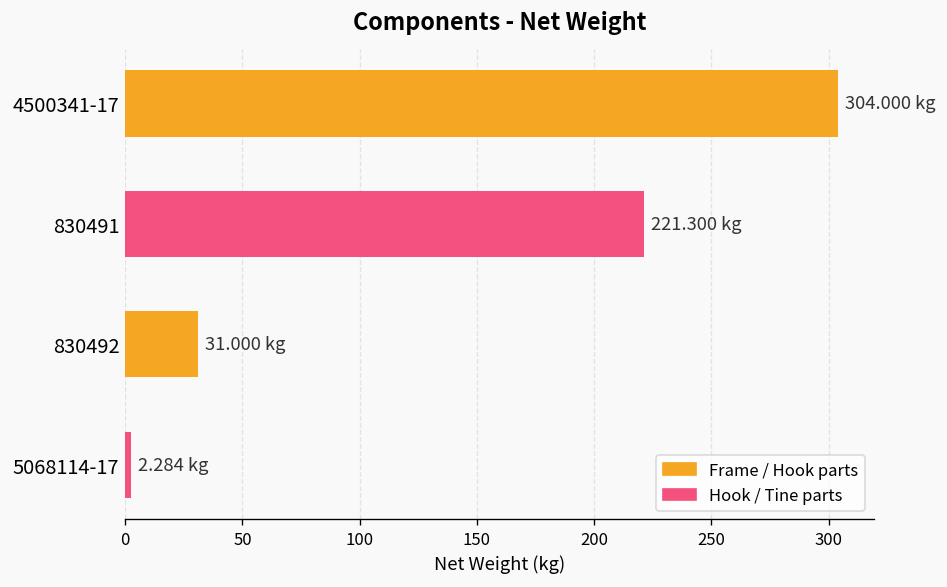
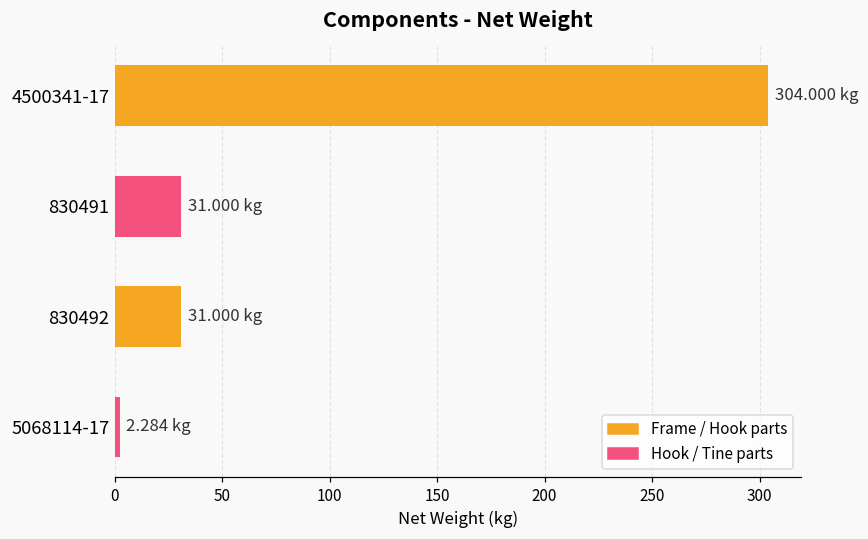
  {
    "4500341-17": 304.000,
-   "830491": 221.300,
+   "830491": 31.000,
    "830492": 31.000,
    "5068114-17": 2.284
  }
